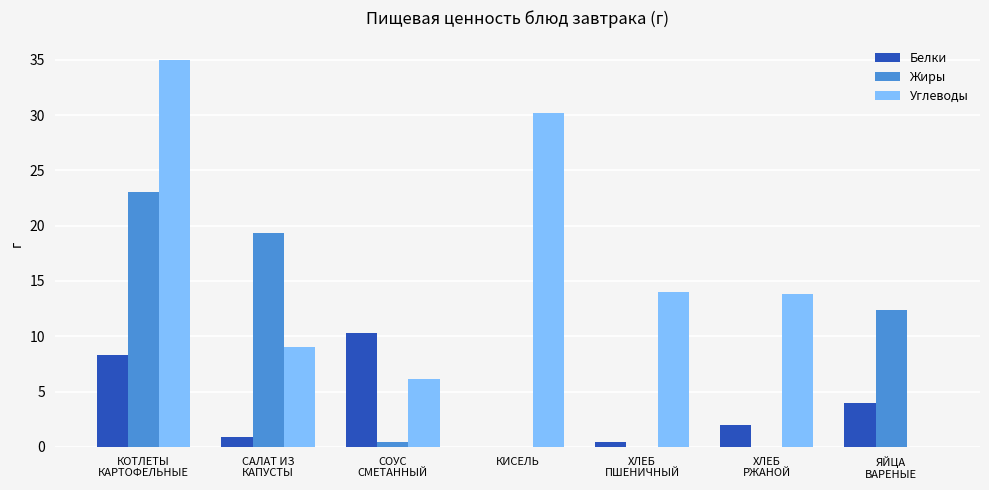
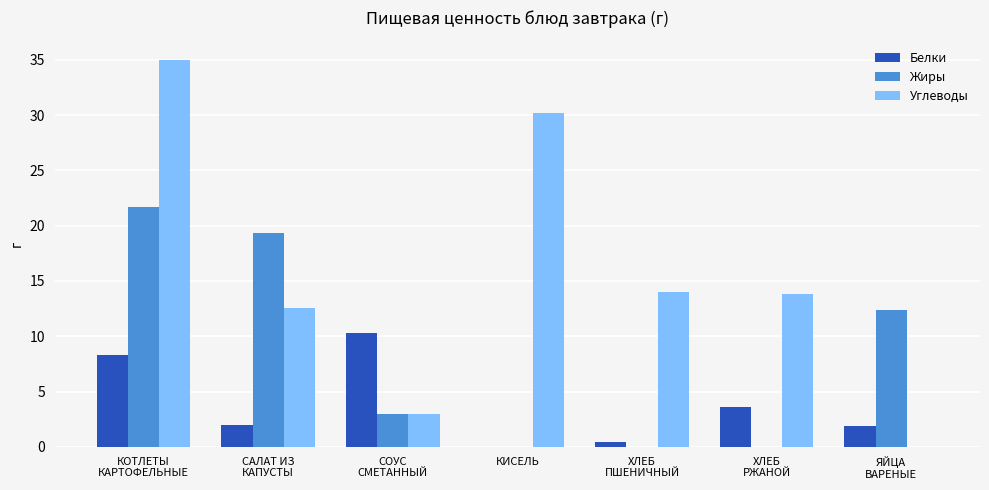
  {
    "Белки": {
      "КОТЛЕТЫ КАРТОФЕЛЬНЫЕ": 8.3,
-     "САЛАТ ИЗ КАПУСТЫ": 0.9,
+     "САЛАТ ИЗ КАПУСТЫ": 2.0,
      "СОУС СМЕТАННЫЙ": 10.3,
      "КИСЕЛЬ": 0.0,
      "ХЛЕБ ПШЕНИЧНЫЙ": 0.4,
-     "ХЛЕБ РЖАНОЙ": 2.0,
-     "ЯЙЦА ВАРЕНЫЕ": 4.0
+     "ХЛЕБ РЖАНОЙ": 3.6,
+     "ЯЙЦА ВАРЕНЫЕ": 1.9
    },
    "Жиры": {
-     "КОТЛЕТЫ КАРТОФЕЛЬНЫЕ": 23.0,
+     "КОТЛЕТЫ КАРТОФЕЛЬНЫЕ": 21.7,
      "САЛАТ ИЗ КАПУСТЫ": 19.3,
-     "СОУС СМЕТАННЫЙ": 0.4,
+     "СОУС СМЕТАННЫЙ": 3.0,
      "КИСЕЛЬ": 0.0,
      "ХЛЕБ ПШЕНИЧНЫЙ": 0.0,
      "ХЛЕБ РЖАНОЙ": 0.0,
      "ЯЙЦА ВАРЕНЫЕ": 12.4
    },
    "Углеводы": {
      "КОТЛЕТЫ КАРТОФЕЛЬНЫЕ": 35.0,
-     "САЛАТ ИЗ КАПУСТЫ": 9.0,
-     "СОУС СМЕТАННЫЙ": 6.1,
+     "САЛАТ ИЗ КАПУСТЫ": 12.6,
+     "СОУС СМЕТАННЫЙ": 3.0,
      "КИСЕЛЬ": 30.2,
      "ХЛЕБ ПШЕНИЧНЫЙ": 14.0,
      "ХЛЕБ РЖАНОЙ": 13.8,
      "ЯЙЦА ВАРЕНЫЕ": 0.0
    }
  }
